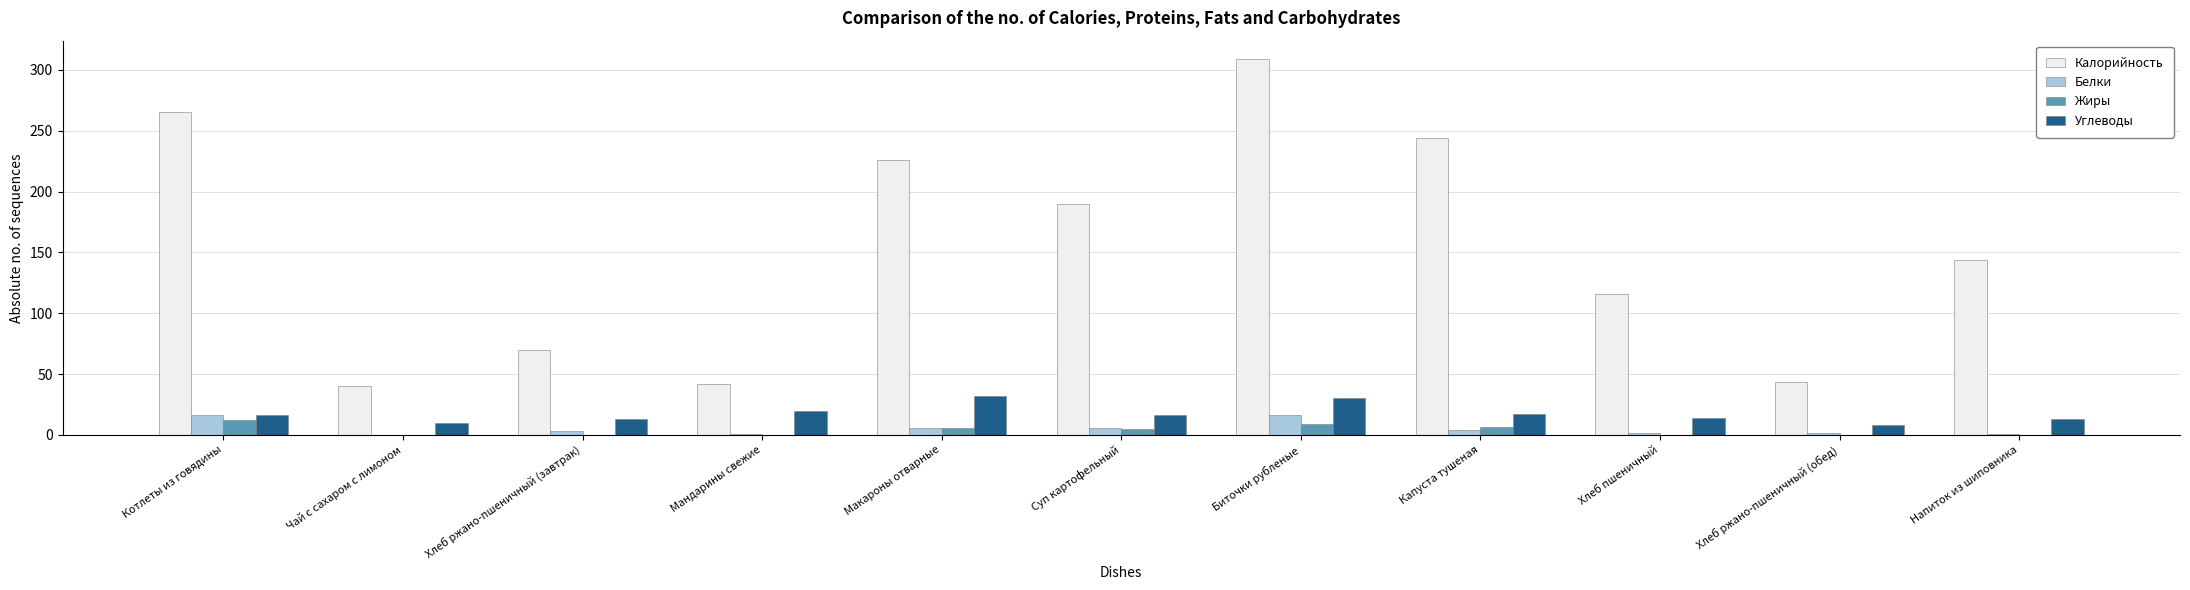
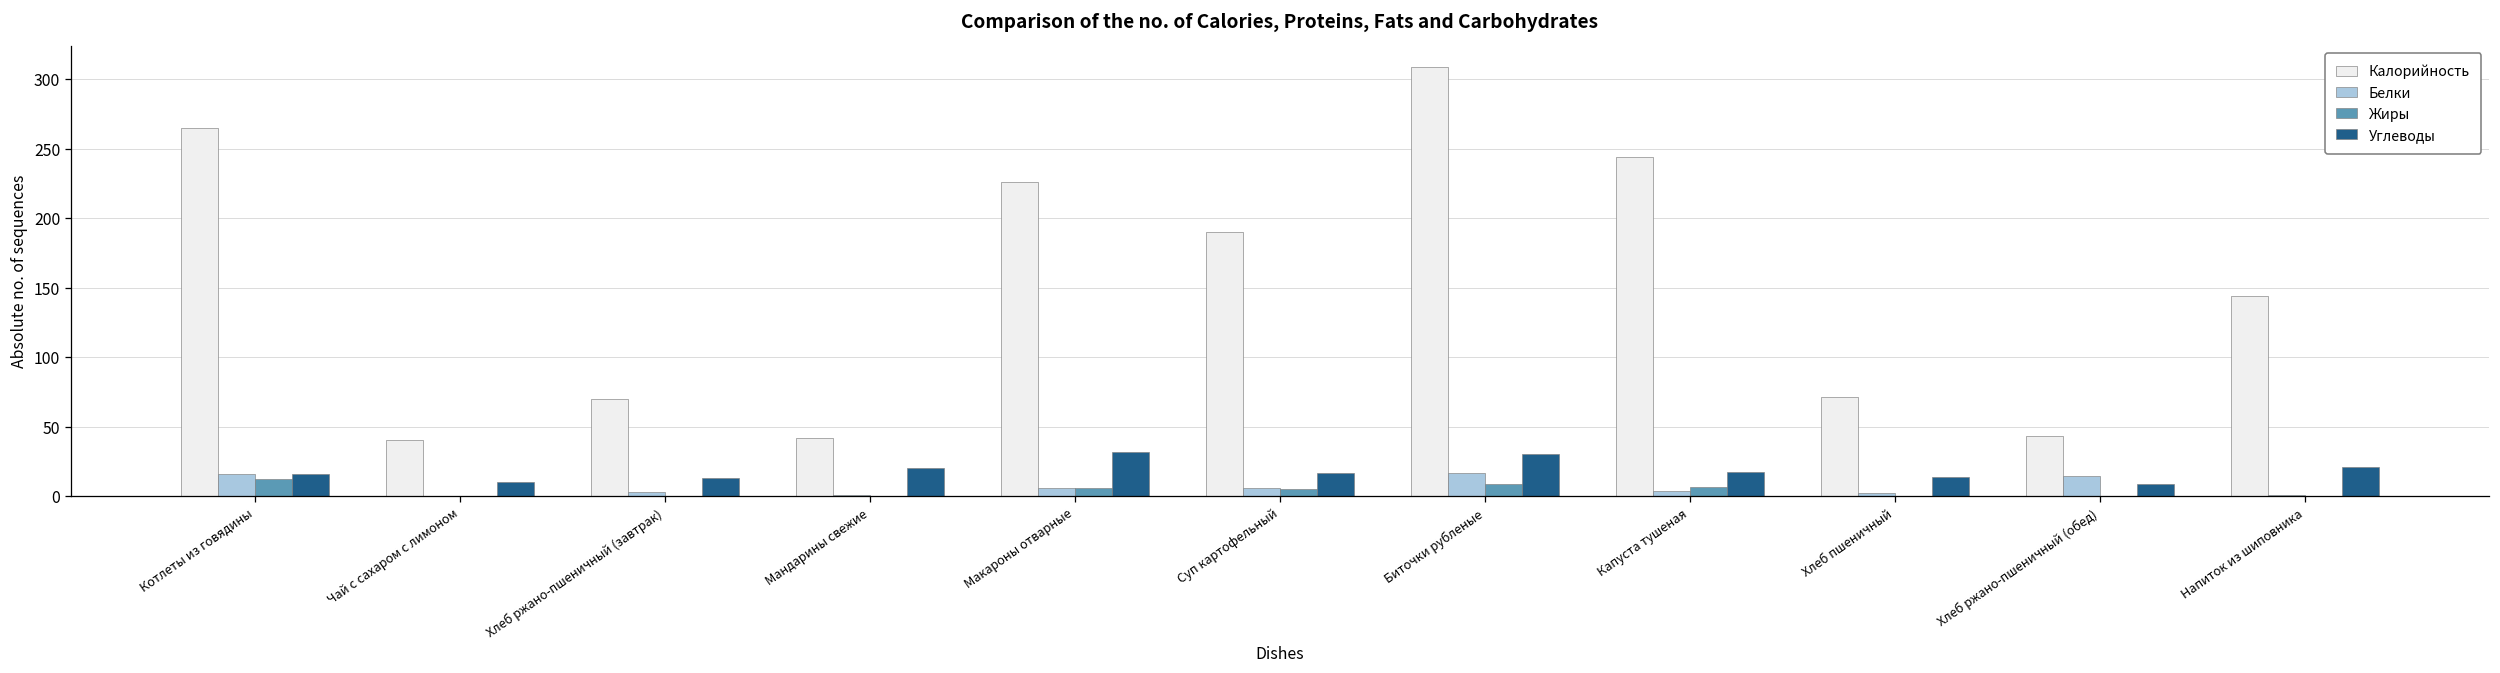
  {
    "Калорийность": {
      "Котлеты из говядины": 265,
      "Чай с сахаром с лимоном": 40,
      "Хлеб ржано-пшеничный (завтрак)": 70,
      "Мандарины свежие": 42,
      "Макароны отварные": 226,
      "Суп картофельный": 190,
      "Биточки рубленые": 309,
      "Капуста тушеная": 244,
-     "Хлеб пшеничный": 116,
+     "Хлеб пшеничный": 71,
      "Хлеб ржано-пшеничный (обед)": 44,
      "Напиток из шиповника": 144
    },
    "Белки": {
      "Котлеты из говядины": 16,
      "Чай с сахаром с лимоном": 0,
      "Хлеб ржано-пшеничный (завтрак)": 3,
      "Макароны отварные": 6,
      "Суп картофельный": 5,
      "Биточки рубленые": 17,
      "Капуста тушеная": 4,
-     "Хлеб ржано-пшеничный (обед)": 2
+     "Хлеб ржано-пшеничный (обед)": 14
    },
    "Жиры": {
      "Котлеты из говядины": 12,
      "Чай с сахаром с лимоном": 0,
      "Хлеб ржано-пшеничный (завтрак)": 0,
      "Мандарины свежие": 0,
      "Макароны отварные": 6,
      "Суп картофельный": 5,
      "Биточки рубленые": 9,
      "Капуста тушеная": 7,
      "Хлеб пшеничный": 0
    },
    "Углеводы": {
      "Котлеты из говядины": 16,
      "Чай с сахаром с лимоном": 10,
      "Хлеб ржано-пшеничный (завтрак)": 13,
      "Мандарины свежие": 20,
      "Макароны отварные": 32,
      "Суп картофельный": 16,
      "Биточки рубленые": 30,
      "Капуста тушеная": 17,
      "Хлеб пшеничный": 14,
      "Хлеб ржано-пшеничный (обед)": 8,
-     "Напиток из шиповника": 13
+     "Напиток из шиповника": 21
    }
  }
